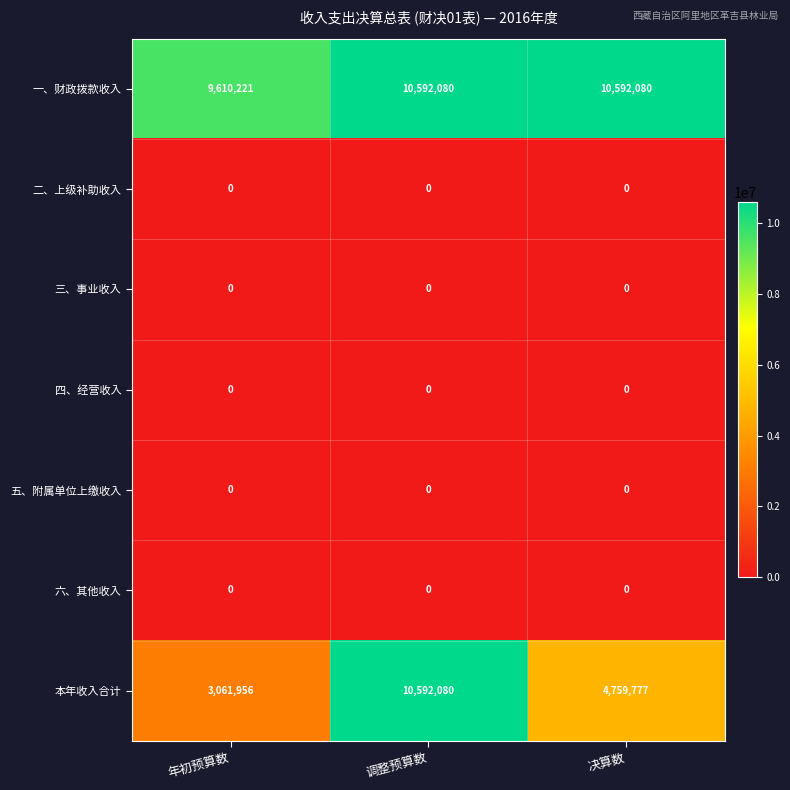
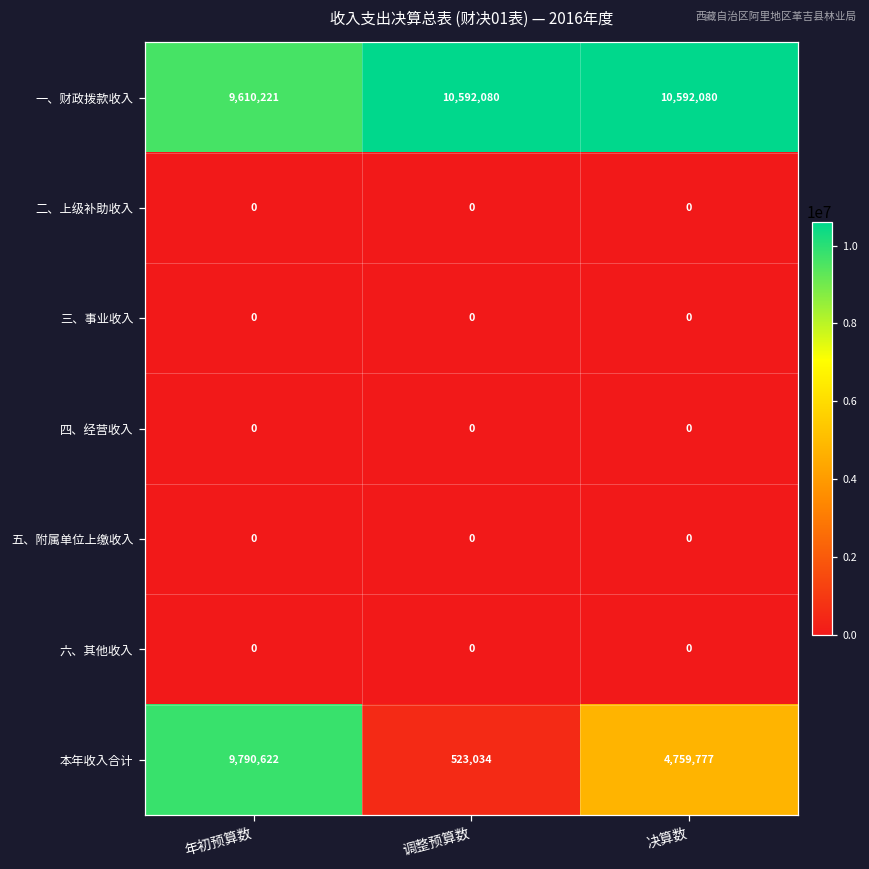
  {
    "一、财政拨款收入": {
      "年初预算数": "9,610,221",
      "调整预算数": "10,592,080",
      "决算数": "10,592,080"
    },
    "二、上级补助收入": {
      "年初预算数": "0",
      "调整预算数": "0",
      "决算数": "0"
    },
    "三、事业收入": {
      "年初预算数": "0",
      "调整预算数": "0",
      "决算数": "0"
    },
    "四、经营收入": {
      "年初预算数": "0",
      "调整预算数": "0",
      "决算数": "0"
    },
    "五、附属单位上缴收入": {
      "年初预算数": "0",
      "调整预算数": "0",
      "决算数": "0"
    },
    "六、其他收入": {
      "年初预算数": "0",
      "调整预算数": "0",
      "决算数": "0"
    },
    "本年收入合计": {
-     "年初预算数": "3,061,956",
-     "调整预算数": "10,592,080",
+     "年初预算数": "9,790,622",
+     "调整预算数": "523,034",
      "决算数": "4,759,777"
    }
  }
